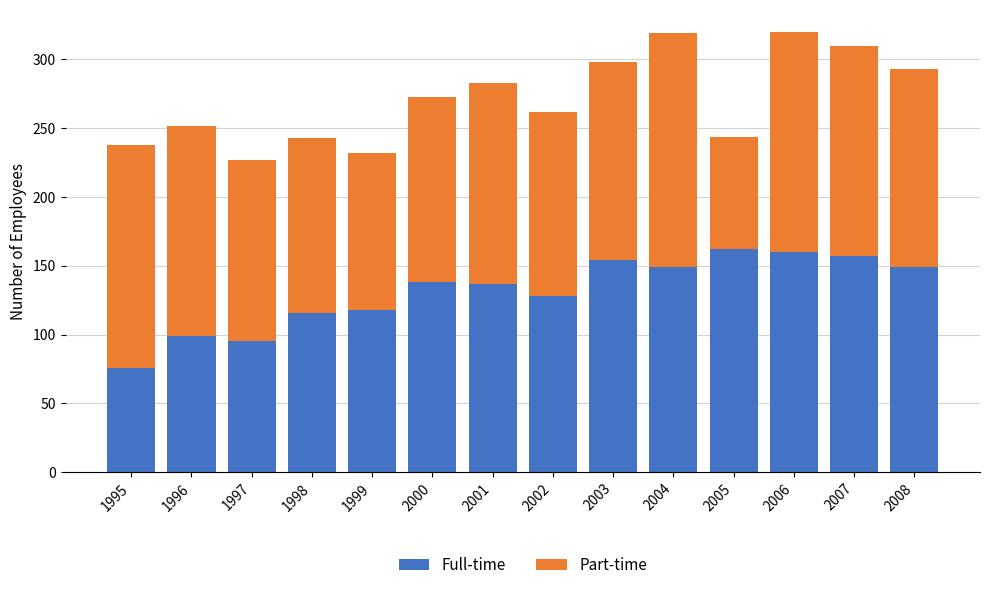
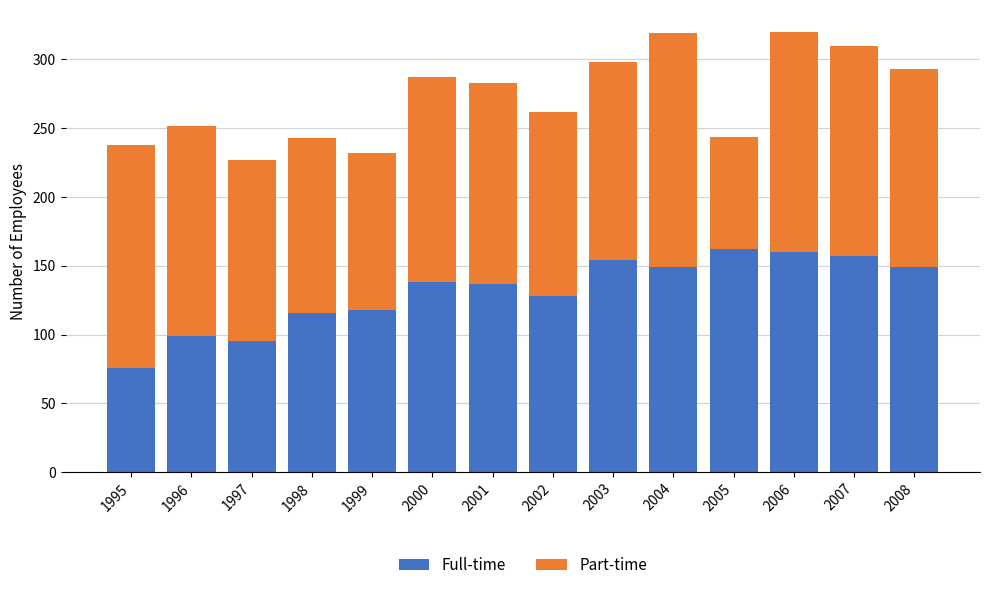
  {
    "Full-time": {
      "1995": 76,
      "1996": 99,
      "1997": 95,
      "1998": 116,
      "1999": 118,
      "2000": 138,
      "2001": 137,
      "2002": 128,
      "2003": 154,
      "2004": 149,
      "2005": 162,
      "2006": 160,
      "2007": 157,
      "2008": 149
    },
    "Part-time": {
      "1995": 162,
      "1996": 153,
      "1997": 132,
      "1998": 127,
      "1999": 114,
-     "2000": 135,
+     "2000": 149,
      "2001": 146,
      "2002": 134,
      "2003": 144,
      "2004": 170,
      "2005": 82,
      "2006": 160,
      "2007": 153,
      "2008": 144
    }
  }
